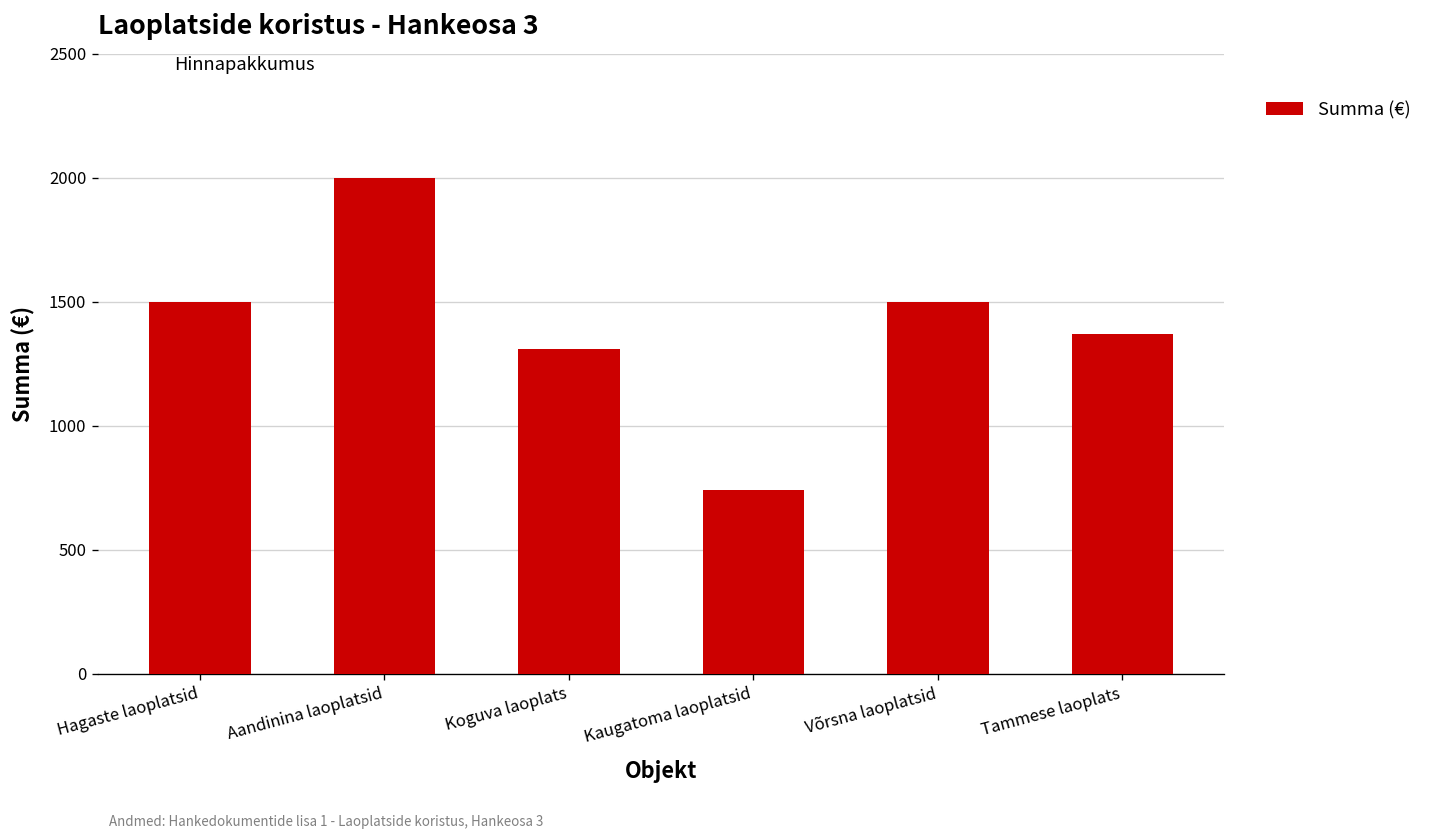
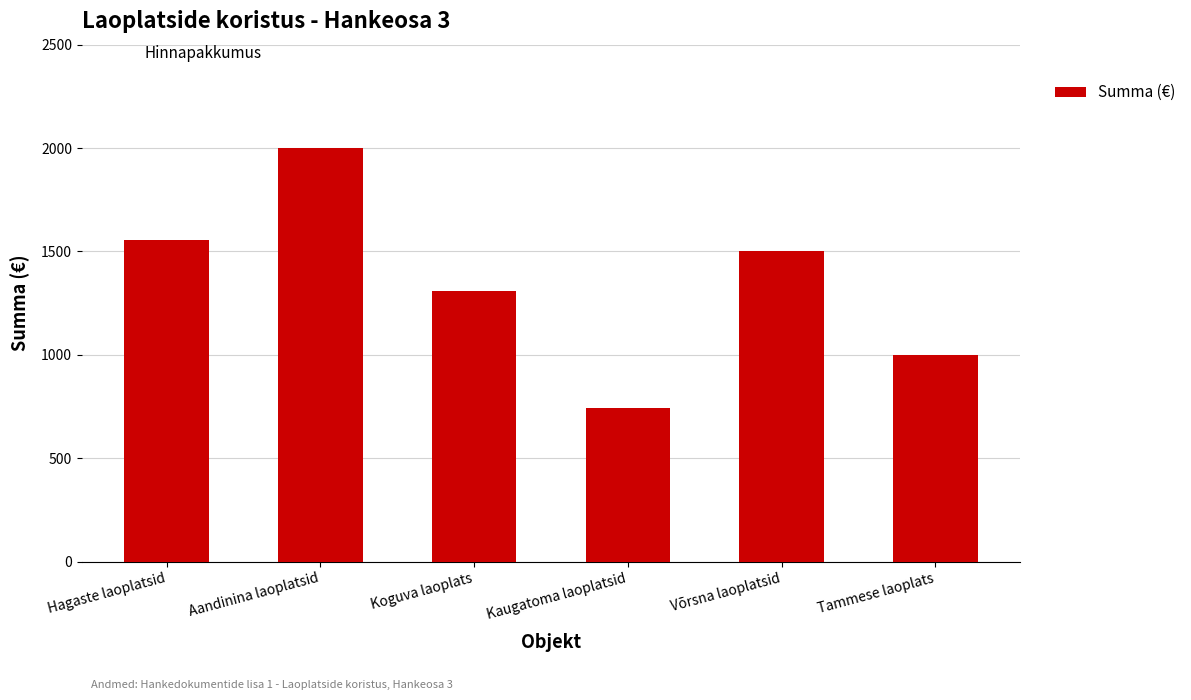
  {
-   "Hagaste laoplatsid": 1500,
+   "Hagaste laoplatsid": 1550,
    "Aandinina laoplatsid": 2000,
    "Koguva laoplats": 1310,
    "Kaugatoma laoplatsid": 740,
    "Võrsna laoplatsid": 1500,
-   "Tammese laoplats": 1370
+   "Tammese laoplats": 1000
  }
